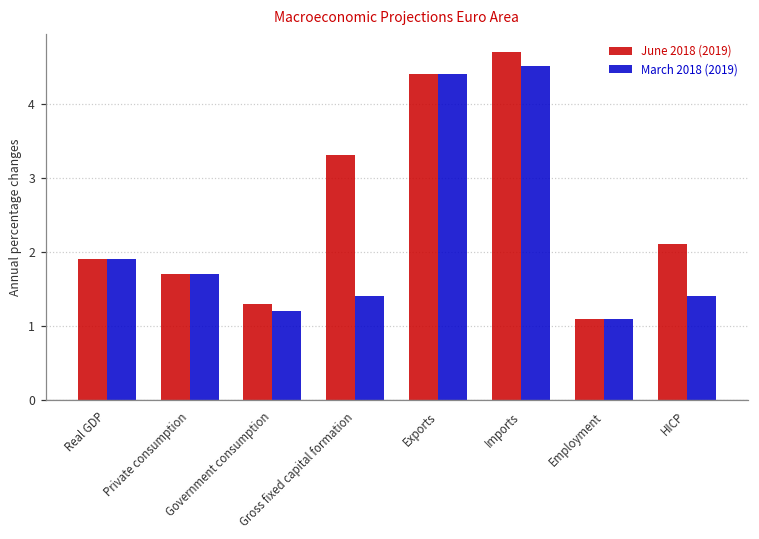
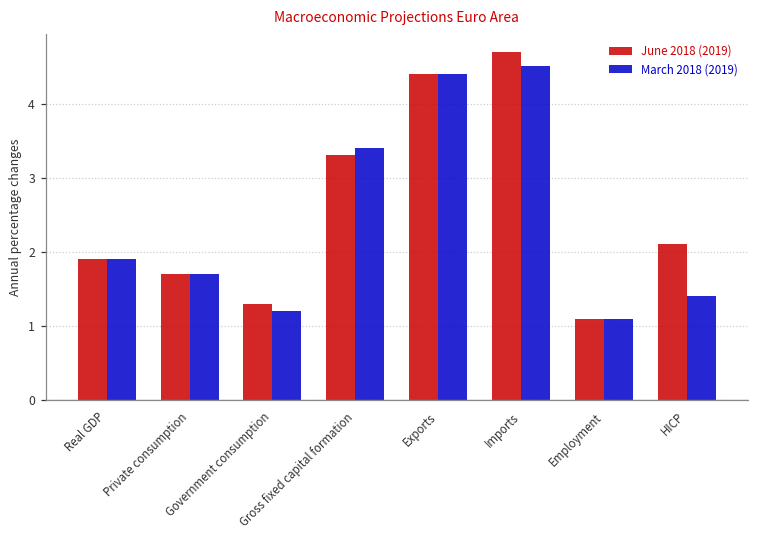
  {
    "June 2018 (2019)": {
      "Real GDP": 1.9,
      "Private consumption": 1.7,
      "Government consumption": 1.3,
      "Gross fixed capital formation": 3.3,
      "Exports": 4.4,
      "Imports": 4.7,
      "Employment": 1.1,
      "HICP": 2.1
    },
    "March 2018 (2019)": {
      "Real GDP": 1.9,
      "Private consumption": 1.7,
      "Government consumption": 1.2,
-     "Gross fixed capital formation": 1.4,
+     "Gross fixed capital formation": 3.4,
      "Exports": 4.4,
      "Imports": 4.5,
      "Employment": 1.1,
      "HICP": 1.4
    }
  }
